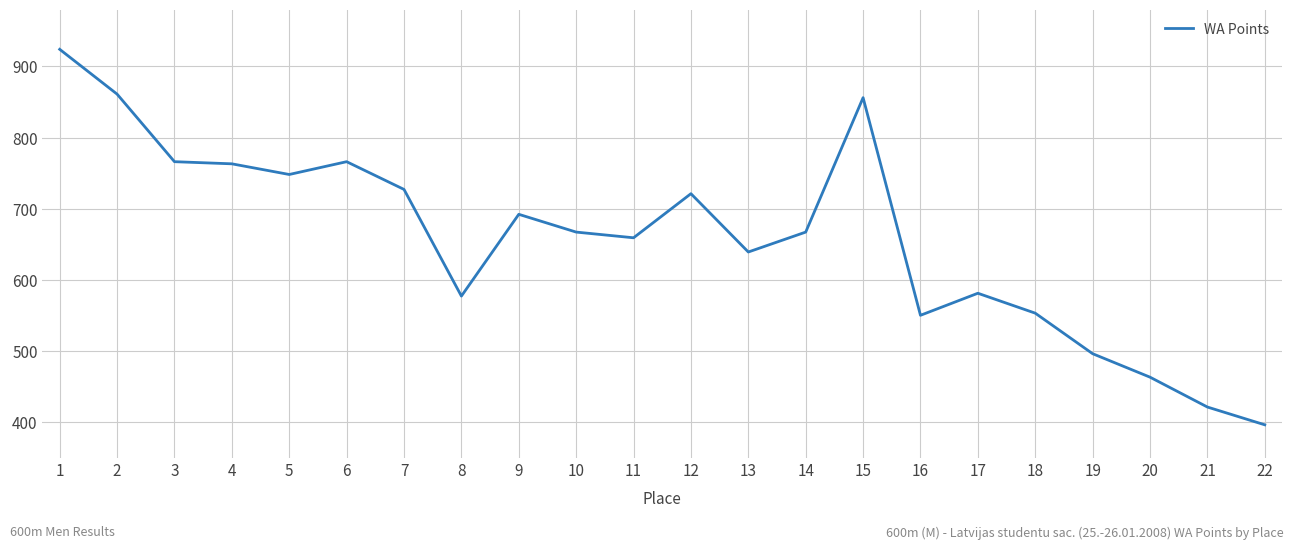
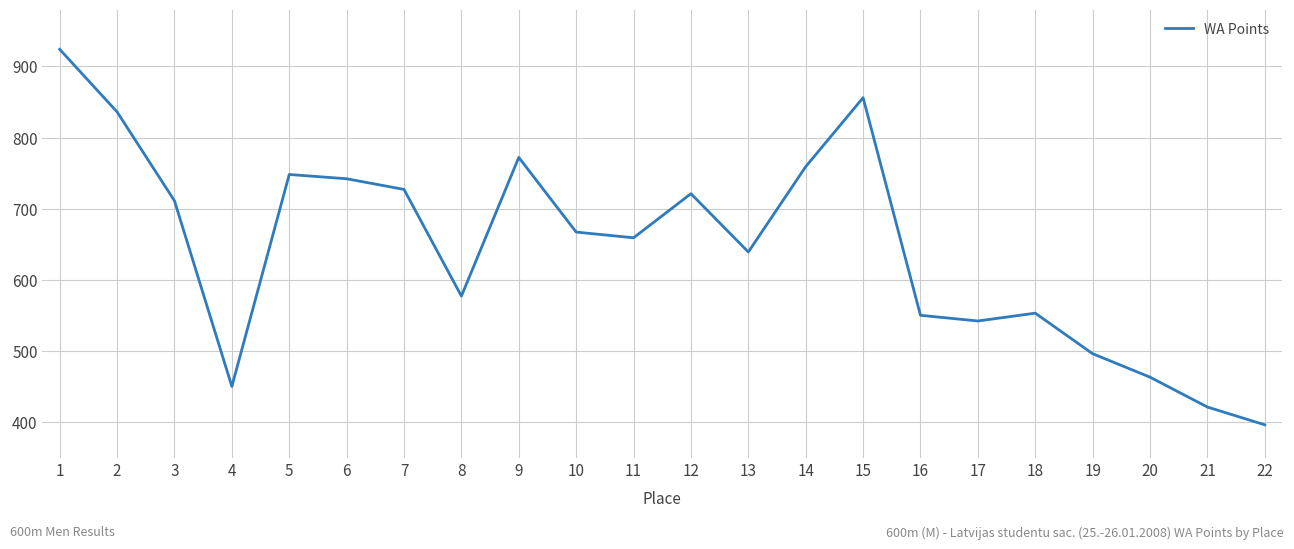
  {
    "1": 920,
-   "2": 860,
-   "3": 770,
-   "4": 760,
+   "2": 840,
+   "3": 710,
+   "4": 450,
    "5": 750,
-   "6": 770,
+   "6": 740,
    "7": 730,
    "8": 580,
-   "9": 690,
+   "9": 770,
    "10": 670,
    "11": 660,
    "12": 720,
    "13": 640,
-   "14": 670,
+   "14": 760,
    "15": 860,
    "16": 550,
-   "17": 580,
+   "17": 540,
    "18": 550,
    "19": 500,
    "20": 460,
    "21": 420,
    "22": 400
  }
